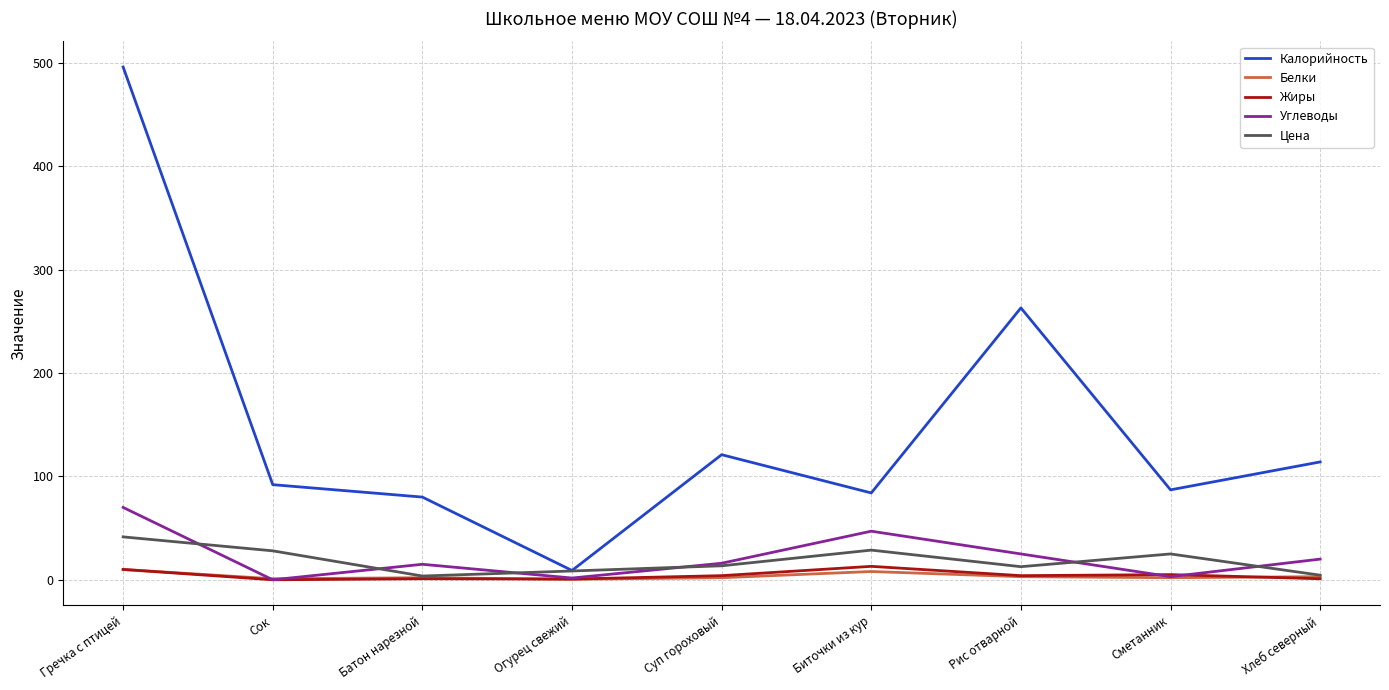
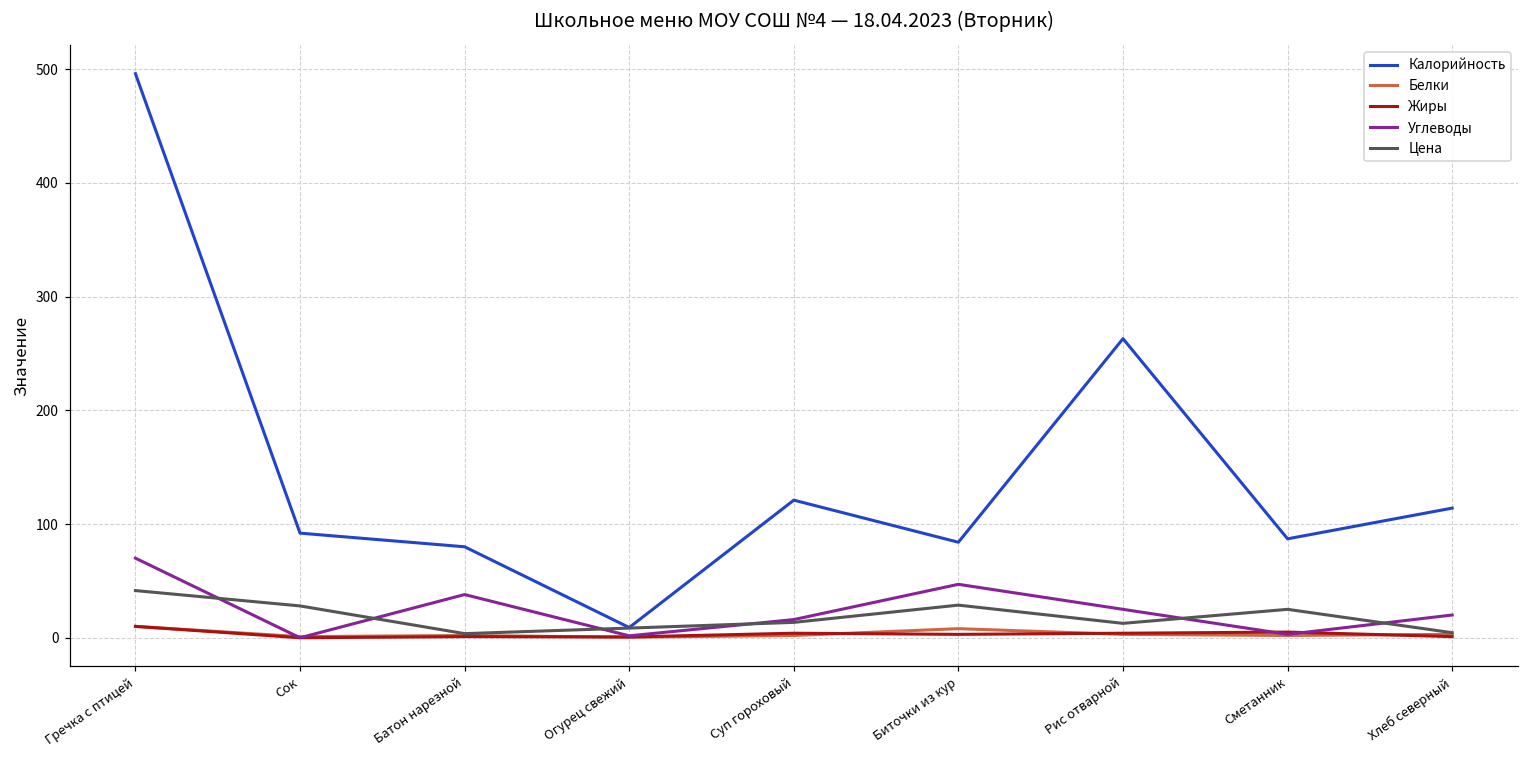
  {
    "Калорийность": {
      "Гречка с птицей": 496,
      "Сок": 92,
      "Батон нарезной": 80,
      "Суп гороховый": 121,
      "Биточки из кур": 84,
      "Рис отварной": 263,
      "Сметанник": 87,
      "Хлеб северный": 114
    },
    "Белки": {
      "Биточки из кур": 8
    },
    "Жиры": {
-     "Биточки из кур": 13
+     "Биточки из кур": 3
    },
    "Углеводы": {
      "Гречка с птицей": 70,
-     "Батон нарезной": 15,
+     "Батон нарезной": 38,
      "Суп гороховый": 16,
      "Биточки из кур": 47,
      "Рис отварной": 25,
      "Хлеб северный": 20
    },
    "Цена": {
      "Гречка с птицей": 42,
      "Сок": 28,
      "Суп гороховый": 14,
      "Биточки из кур": 29,
      "Рис отварной": 13,
      "Сметанник": 25
    }
  }
